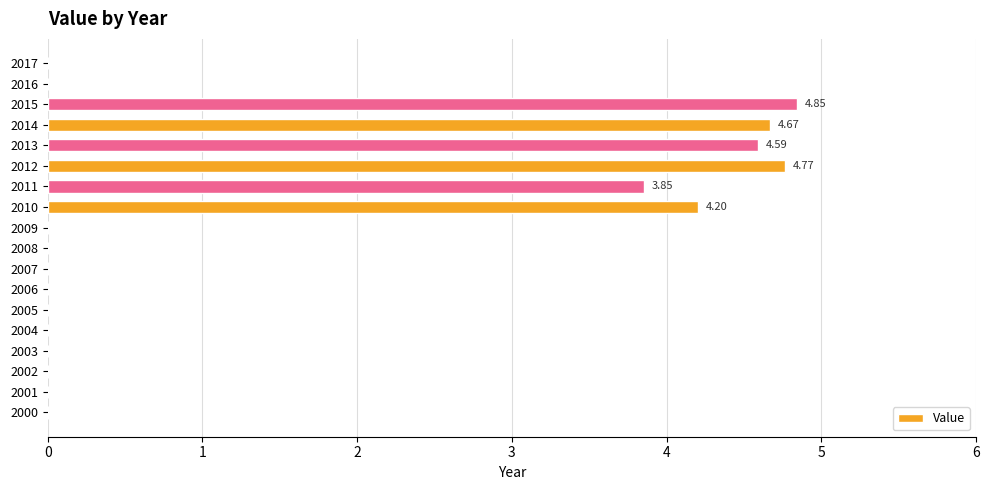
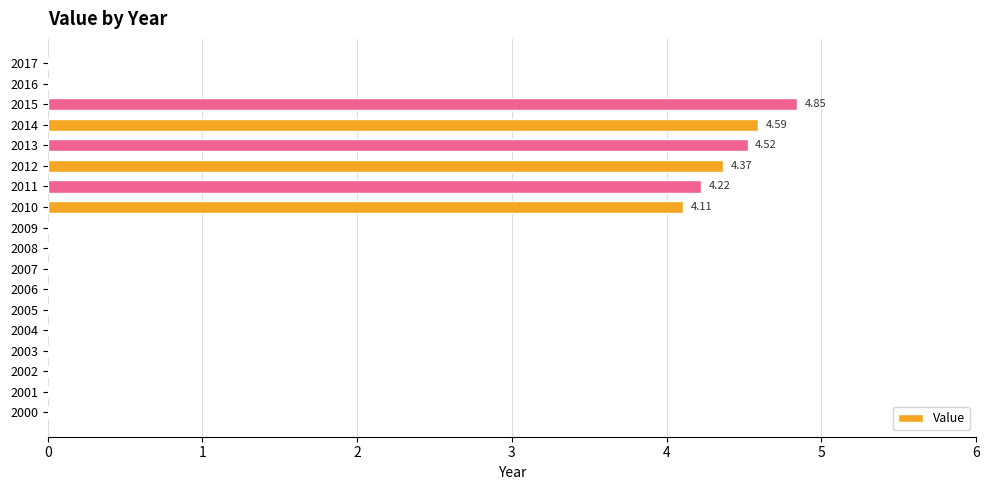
  {
    "2015": 4.85,
-   "2014": 4.67,
-   "2013": 4.59,
-   "2012": 4.77,
-   "2011": 3.85,
-   "2010": 4.20
+   "2014": 4.59,
+   "2013": 4.52,
+   "2012": 4.37,
+   "2011": 4.22,
+   "2010": 4.11
  }
